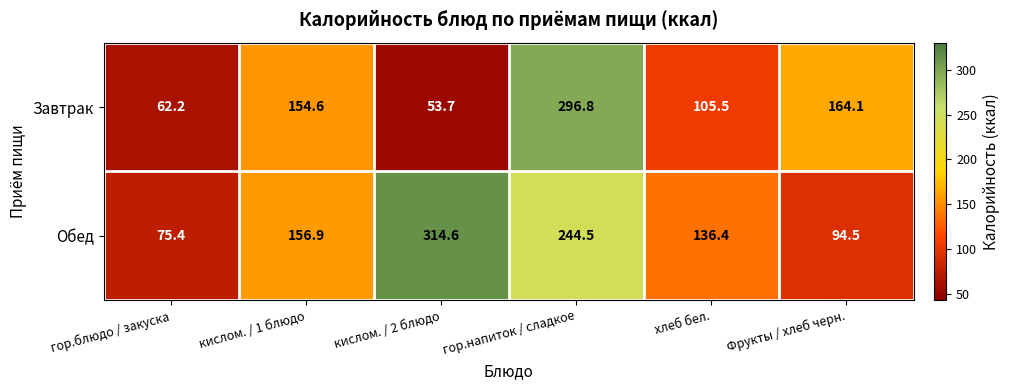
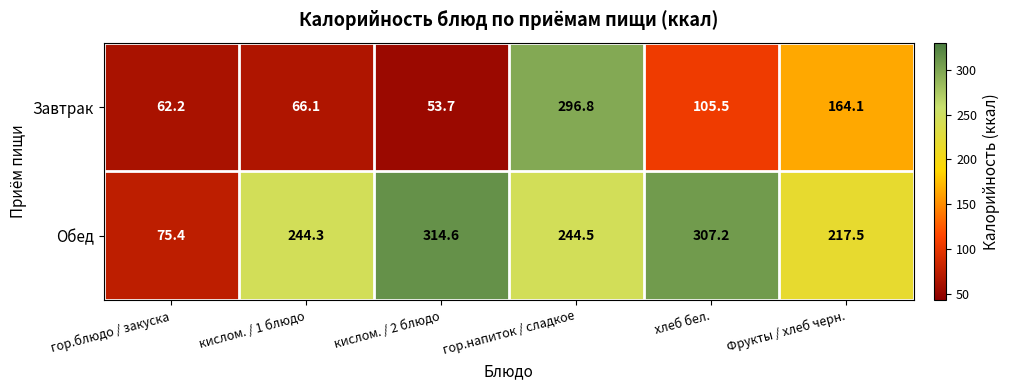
  {
    "Завтрак": {
      "гор.блюдо / закуска": 62.2,
-     "кислом. / 1 блюдо": 154.6,
+     "кислом. / 1 блюдо": 66.1,
      "кислом. / 2 блюдо": 53.7,
      "гор.напиток / сладкое": 296.8,
      "хлеб бел.": 105.5,
      "Фрукты / хлеб черн.": 164.1
    },
    "Обед": {
      "гор.блюдо / закуска": 75.4,
-     "кислом. / 1 блюдо": 156.9,
+     "кислом. / 1 блюдо": 244.3,
      "кислом. / 2 блюдо": 314.6,
      "гор.напиток / сладкое": 244.5,
-     "хлеб бел.": 136.4,
-     "Фрукты / хлеб черн.": 94.5
+     "хлеб бел.": 307.2,
+     "Фрукты / хлеб черн.": 217.5
    }
  }
